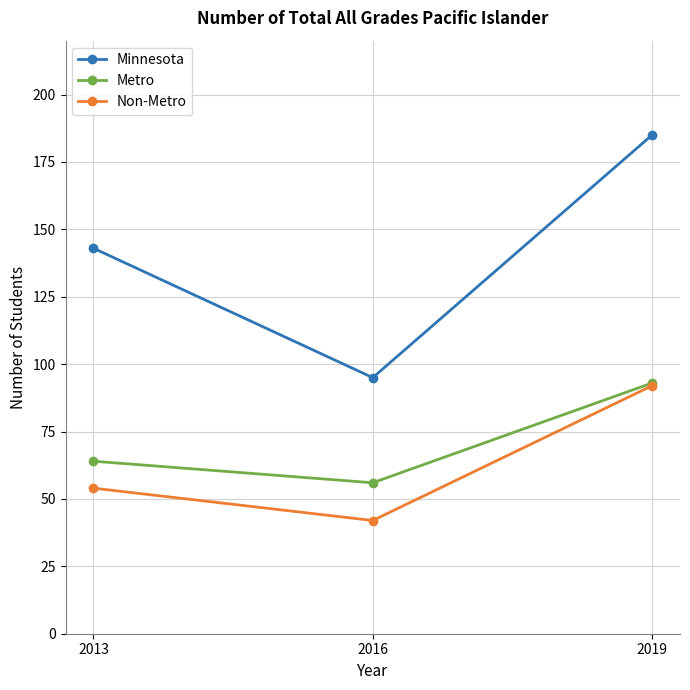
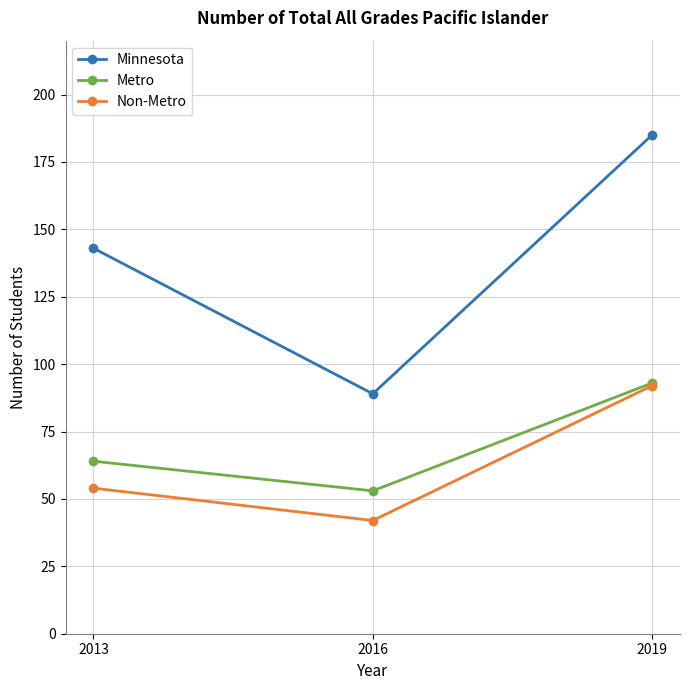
  {
    "Minnesota": {
      "2013": 143,
-     "2016": 95,
+     "2016": 89,
      "2019": 185
    },
    "Metro": {
      "2013": 64,
-     "2016": 56,
+     "2016": 53,
      "2019": 93
    },
    "Non-Metro": {
      "2013": 54,
      "2016": 42,
      "2019": 92
    }
  }
